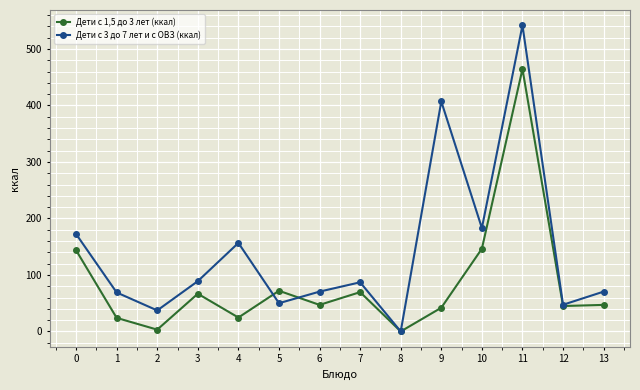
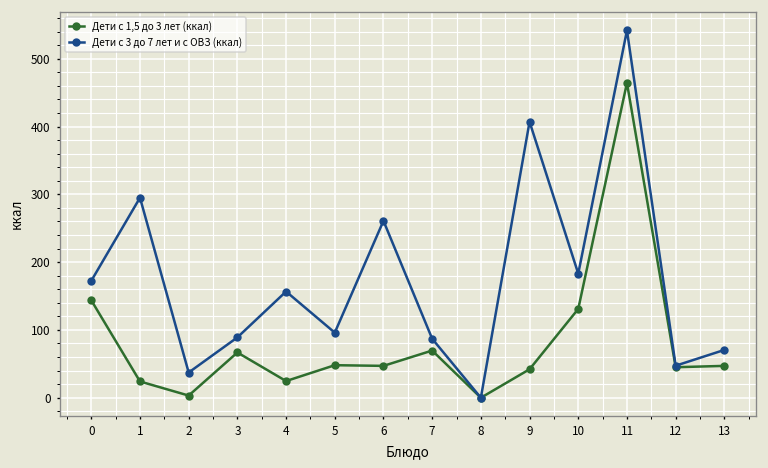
  {
    "Дети с 1,5 до 3 лет (ккал)": {
      "0": 140,
      "1": 20,
      "2": 0,
      "3": 70,
      "4": 20,
-     "5": 70,
+     "5": 50,
      "6": 50,
      "7": 70,
      "9": 40,
-     "10": 150,
+     "10": 130,
      "11": 460,
      "13": 50
    },
    "Дети с 3 до 7 лет и с ОВЗ (ккал)": {
      "0": 170,
-     "1": 70,
+     "1": 300,
      "2": 40,
      "3": 90,
      "4": 160,
-     "5": 50,
-     "6": 70,
+     "5": 100,
+     "6": 260,
      "7": 90,
      "9": 410,
      "10": 180,
      "11": 540,
      "13": 70
    }
  }
